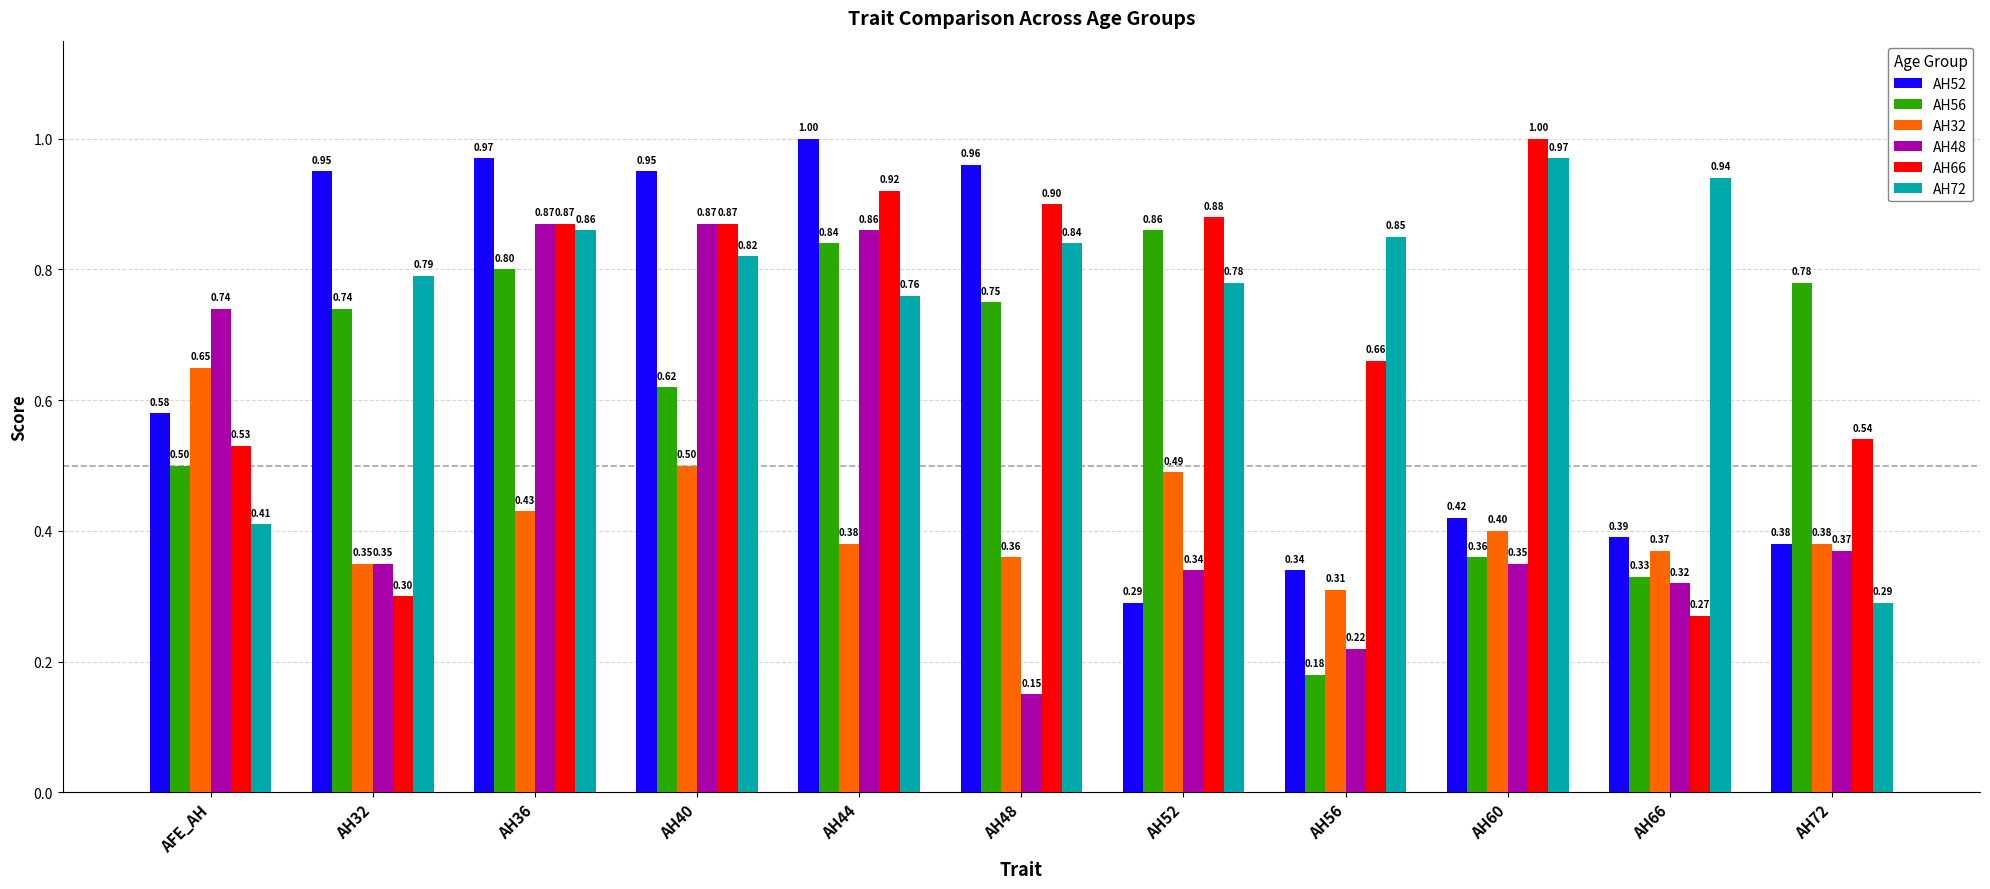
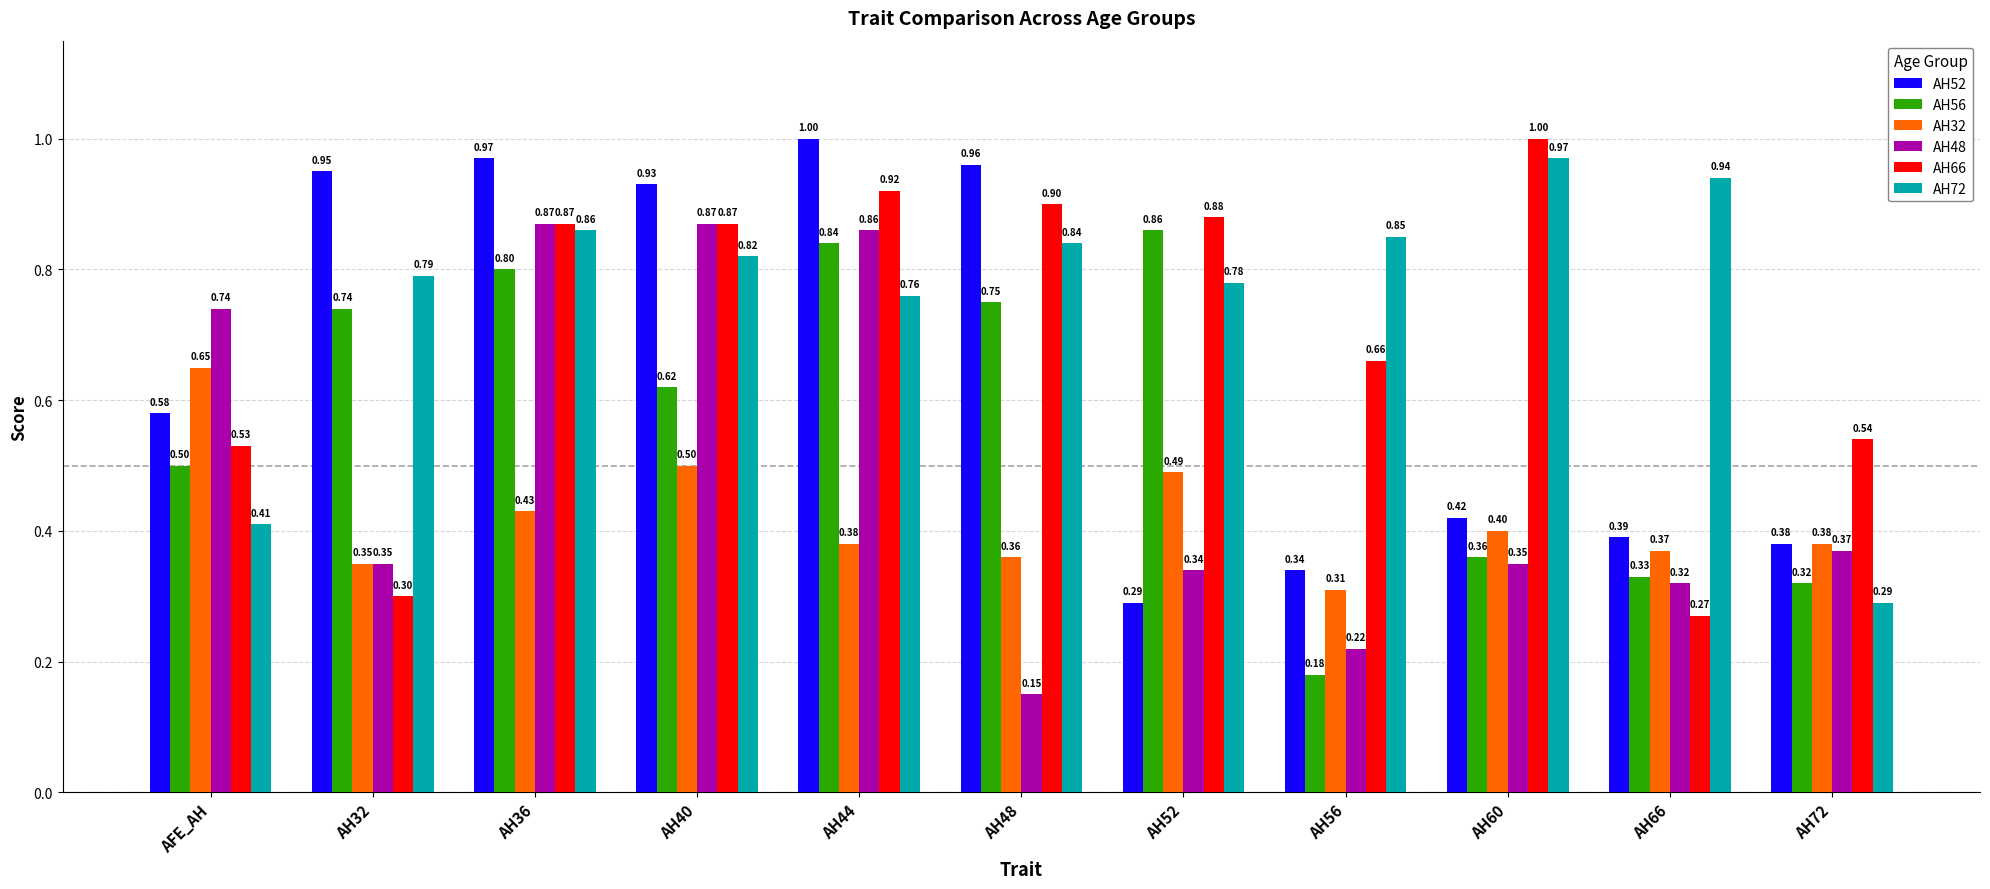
  {
    "AH52": {
      "AFE_AH": 0.58,
      "AH32": 0.95,
      "AH36": 0.97,
-     "AH40": 0.95,
+     "AH40": 0.93,
      "AH44": 1.00,
      "AH48": 0.96,
      "AH52": 0.29,
      "AH56": 0.34,
      "AH60": 0.42,
      "AH66": 0.39,
      "AH72": 0.38
    },
    "AH56": {
      "AFE_AH": 0.50,
      "AH32": 0.74,
      "AH36": 0.80,
      "AH40": 0.62,
      "AH44": 0.84,
      "AH48": 0.75,
      "AH52": 0.86,
      "AH56": 0.18,
      "AH60": 0.36,
      "AH66": 0.33,
-     "AH72": 0.78
+     "AH72": 0.32
    },
    "AH32": {
      "AFE_AH": 0.65,
      "AH32": 0.35,
      "AH36": 0.43,
      "AH40": 0.50,
      "AH44": 0.38,
      "AH48": 0.36,
      "AH52": 0.49,
      "AH56": 0.31,
      "AH60": 0.40,
      "AH66": 0.37,
      "AH72": 0.38
    },
    "AH48": {
      "AFE_AH": 0.74,
      "AH32": 0.35,
      "AH36": 0.87,
      "AH40": 0.87,
      "AH44": 0.86,
      "AH48": 0.15,
      "AH52": 0.34,
      "AH56": 0.22,
      "AH60": 0.35,
      "AH66": 0.32,
      "AH72": 0.37
    },
    "AH66": {
      "AFE_AH": 0.53,
      "AH32": 0.30,
      "AH36": 0.87,
      "AH40": 0.87,
      "AH44": 0.92,
      "AH48": 0.90,
      "AH52": 0.88,
      "AH56": 0.66,
      "AH60": 1.00,
      "AH66": 0.27,
      "AH72": 0.54
    },
    "AH72": {
      "AFE_AH": 0.41,
      "AH32": 0.79,
      "AH36": 0.86,
      "AH40": 0.82,
      "AH44": 0.76,
      "AH48": 0.84,
      "AH52": 0.78,
      "AH56": 0.85,
      "AH60": 0.97,
      "AH66": 0.94,
      "AH72": 0.29
    }
  }
